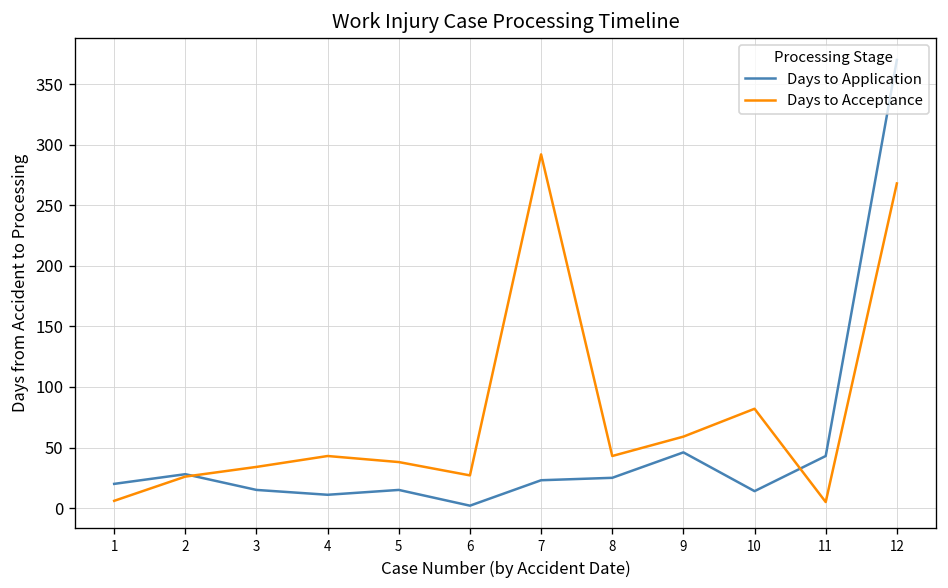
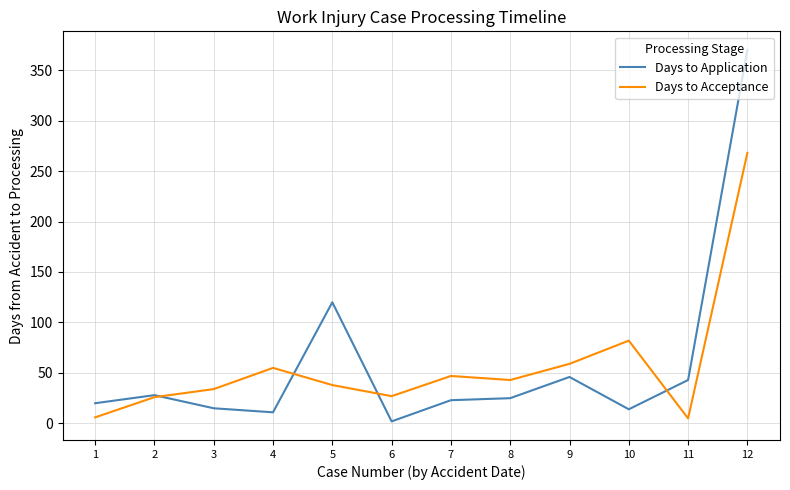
  {
    "Days to Application": {
      "1": 20,
      "3": 15,
      "4": 11,
-     "5": 15,
+     "5": 120,
      "6": 2,
      "7": 23,
      "8": 25,
      "9": 46,
      "10": 14,
      "11": 43
    },
    "Days to Acceptance": {
      "1": 6,
      "3": 34,
-     "4": 43,
+     "4": 55,
      "5": 38,
      "6": 27,
-     "7": 292,
+     "7": 47,
      "8": 43,
      "9": 59,
      "10": 82,
      "11": 5,
      "12": 268
    }
  }
